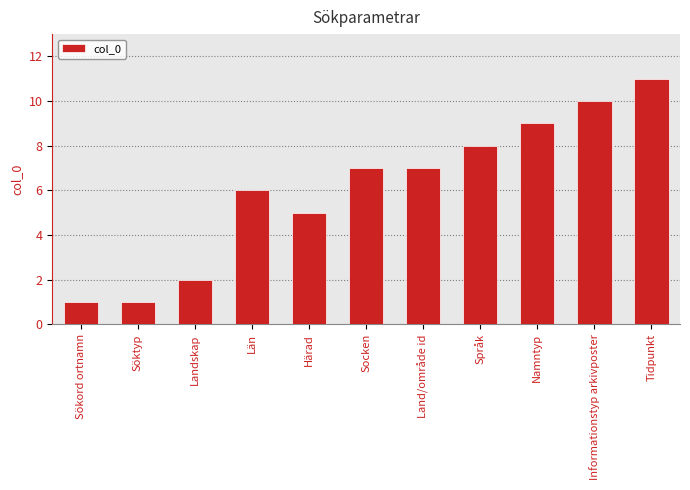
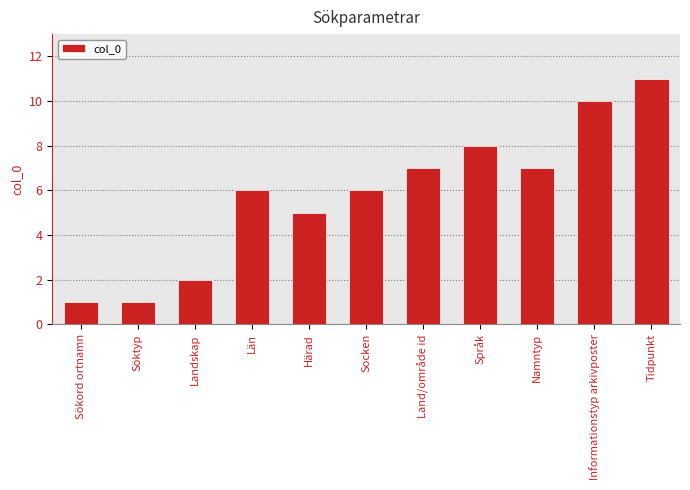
  {
    "Sökord ortnamn": 1,
    "Söktyp": 1,
    "Landskap": 2,
    "Län": 6,
    "Härad": 5,
-   "Socken": 7,
+   "Socken": 6,
    "Land/område id": 7,
    "Språk": 8,
-   "Namntyp": 9,
+   "Namntyp": 7,
    "Informationstyp arkivposter": 10,
    "Tidpunkt": 11
  }
